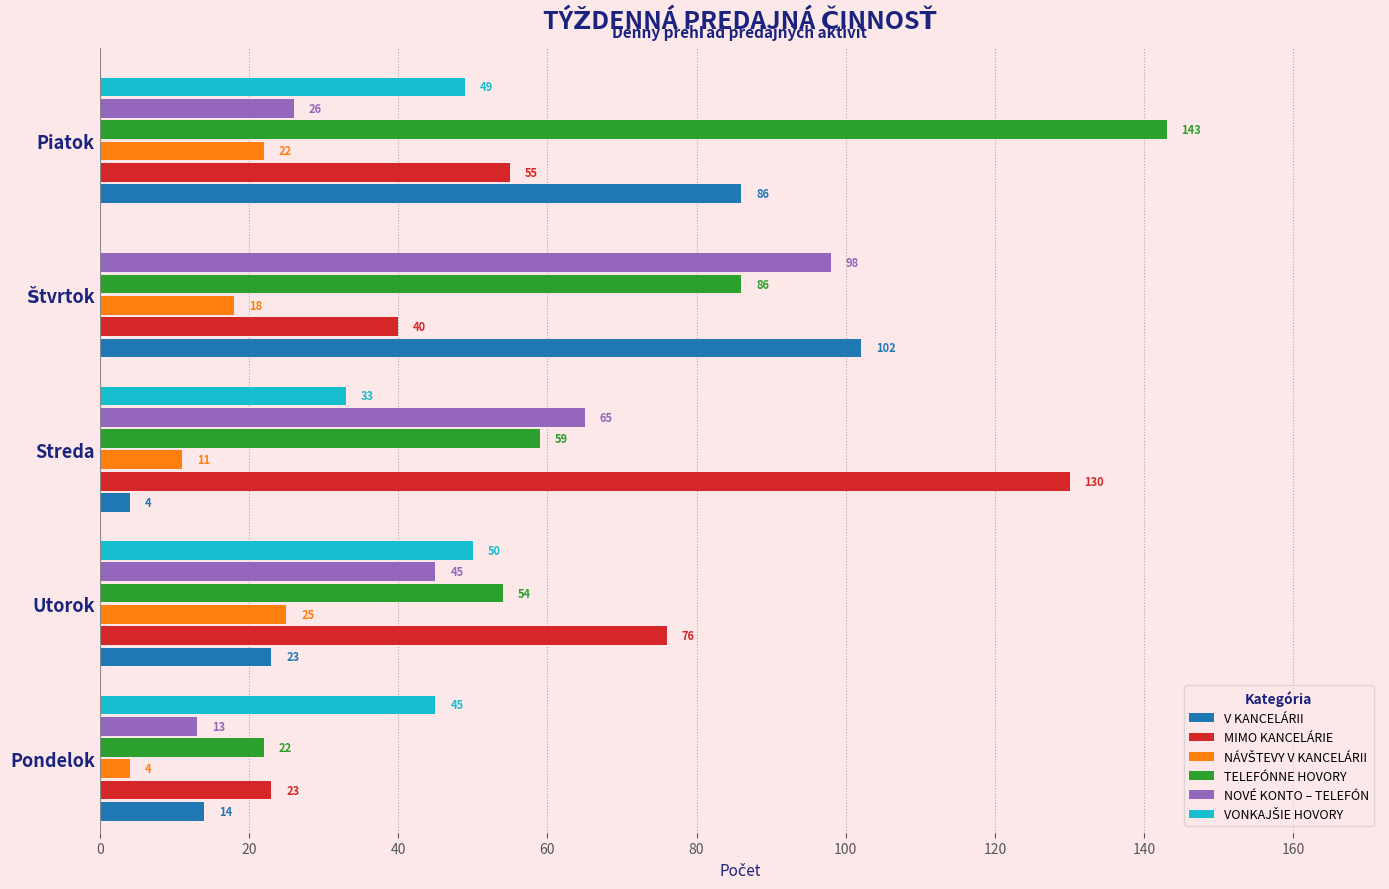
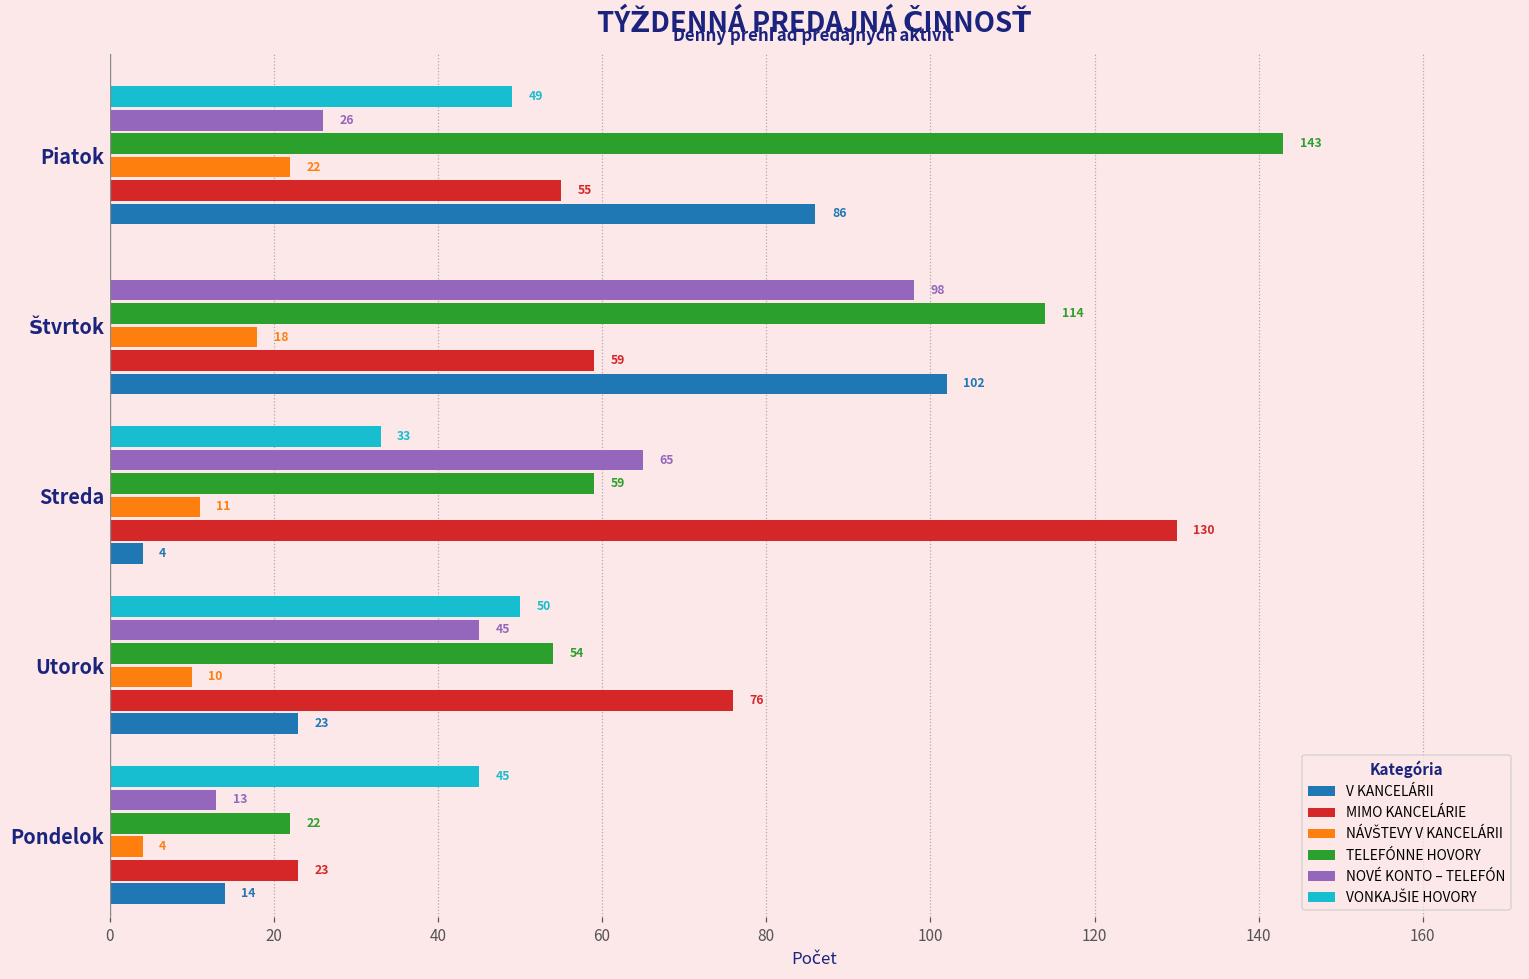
  {
    "V KANCELÁRII": {
      "Piatok": 86,
      "Štvrtok": 102,
      "Streda": 4,
      "Utorok": 23,
      "Pondelok": 14
    },
    "MIMO KANCELÁRIE": {
      "Piatok": 55,
-     "Štvrtok": 40,
+     "Štvrtok": 59,
      "Streda": 130,
      "Utorok": 76,
      "Pondelok": 23
    },
    "NÁVŠTEVY V KANCELÁRII": {
      "Piatok": 22,
      "Štvrtok": 18,
      "Streda": 11,
-     "Utorok": 25,
+     "Utorok": 10,
      "Pondelok": 4
    },
    "TELEFÓNNE HOVORY": {
      "Piatok": 143,
-     "Štvrtok": 86,
+     "Štvrtok": 114,
      "Streda": 59,
      "Utorok": 54,
      "Pondelok": 22
    },
    "NOVÉ KONTO – TELEFÓN": {
      "Piatok": 26,
      "Štvrtok": 98,
      "Streda": 65,
      "Utorok": 45,
      "Pondelok": 13
    },
    "VONKAJŠIE HOVORY": {
      "Piatok": 49,
      "Streda": 33,
      "Utorok": 50,
      "Pondelok": 45
    }
  }
